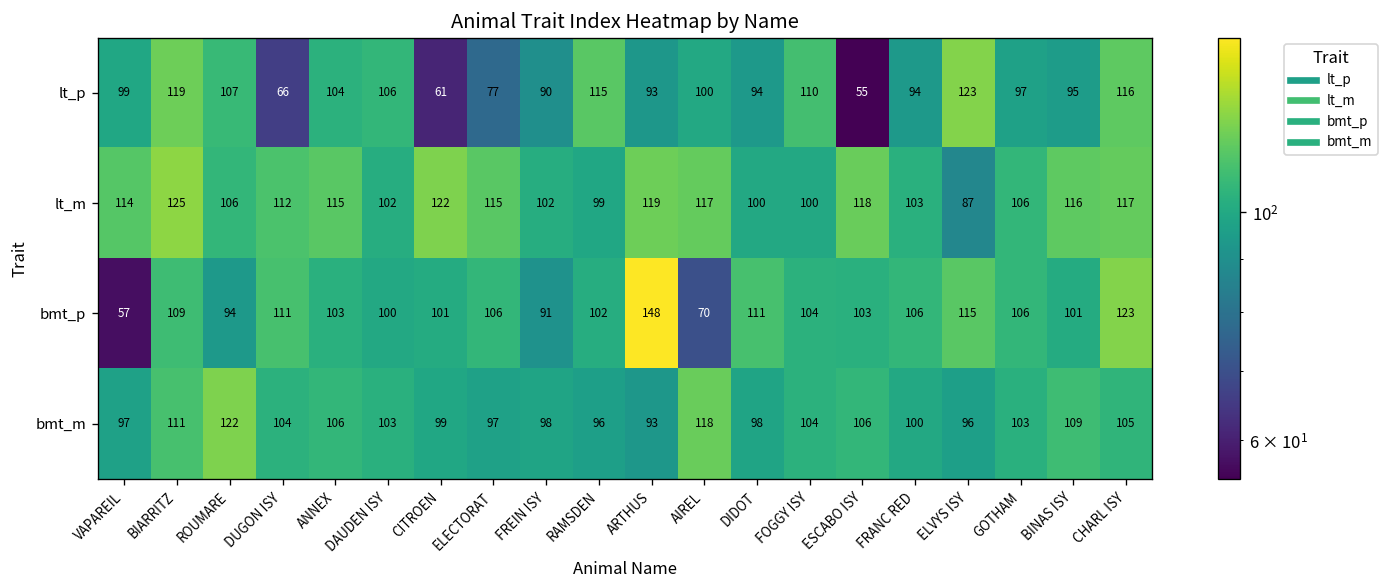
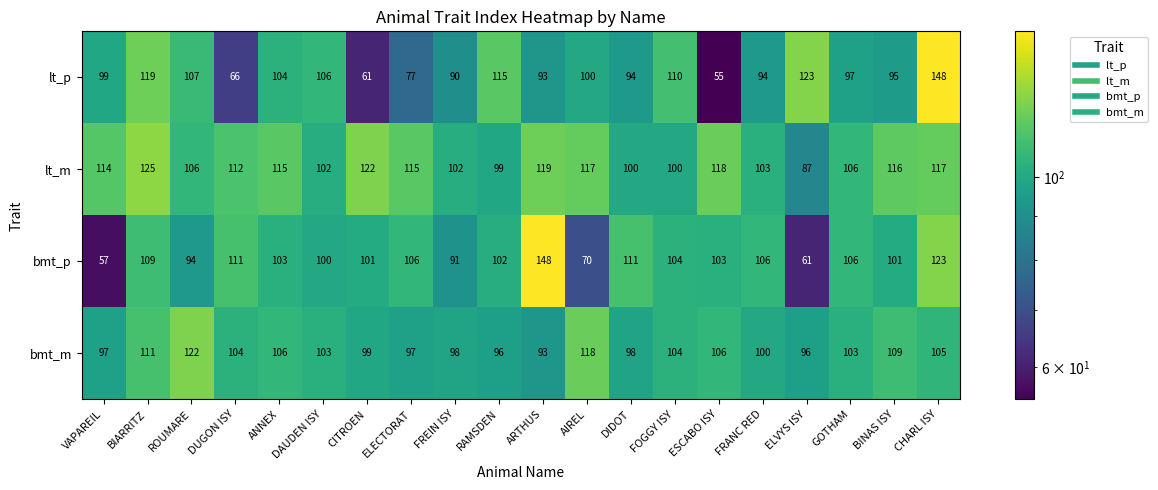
  {
    "lt_p": {
      "VAPAREIL": 99,
      "BIARRITZ": 119,
      "ROUMARE": 107,
      "DUGON ISY": 66,
      "ANNEX": 104,
      "DAUDEN ISY": 106,
      "CITROEN": 61,
      "ELECTORAT": 77,
      "FREIN ISY": 90,
      "RAMSDEN": 115,
      "ARTHUS": 93,
      "AIREL": 100,
      "DIDOT": 94,
      "FOGGY ISY": 110,
      "ESCABO ISY": 55,
      "FRANC RED": 94,
      "ELVYS ISY": 123,
      "GOTHAM": 97,
      "BINAS ISY": 95,
-     "CHARL ISY": 116
+     "CHARL ISY": 148
    },
    "lt_m": {
      "VAPAREIL": 114,
      "BIARRITZ": 125,
      "ROUMARE": 106,
      "DUGON ISY": 112,
      "ANNEX": 115,
      "DAUDEN ISY": 102,
      "CITROEN": 122,
      "ELECTORAT": 115,
      "FREIN ISY": 102,
      "RAMSDEN": 99,
      "ARTHUS": 119,
      "AIREL": 117,
      "DIDOT": 100,
      "FOGGY ISY": 100,
      "ESCABO ISY": 118,
      "FRANC RED": 103,
      "ELVYS ISY": 87,
      "GOTHAM": 106,
      "BINAS ISY": 116,
      "CHARL ISY": 117
    },
    "bmt_p": {
      "VAPAREIL": 57,
      "BIARRITZ": 109,
      "ROUMARE": 94,
      "DUGON ISY": 111,
      "ANNEX": 103,
      "DAUDEN ISY": 100,
      "CITROEN": 101,
      "ELECTORAT": 106,
      "FREIN ISY": 91,
      "RAMSDEN": 102,
      "ARTHUS": 148,
      "AIREL": 70,
      "DIDOT": 111,
      "FOGGY ISY": 104,
      "ESCABO ISY": 103,
      "FRANC RED": 106,
-     "ELVYS ISY": 115,
+     "ELVYS ISY": 61,
      "GOTHAM": 106,
      "BINAS ISY": 101,
      "CHARL ISY": 123
    },
    "bmt_m": {
      "VAPAREIL": 97,
      "BIARRITZ": 111,
      "ROUMARE": 122,
      "DUGON ISY": 104,
      "ANNEX": 106,
      "DAUDEN ISY": 103,
      "CITROEN": 99,
      "ELECTORAT": 97,
      "FREIN ISY": 98,
      "RAMSDEN": 96,
      "ARTHUS": 93,
      "AIREL": 118,
      "DIDOT": 98,
      "FOGGY ISY": 104,
      "ESCABO ISY": 106,
      "FRANC RED": 100,
      "ELVYS ISY": 96,
      "GOTHAM": 103,
      "BINAS ISY": 109,
      "CHARL ISY": 105
    }
  }
